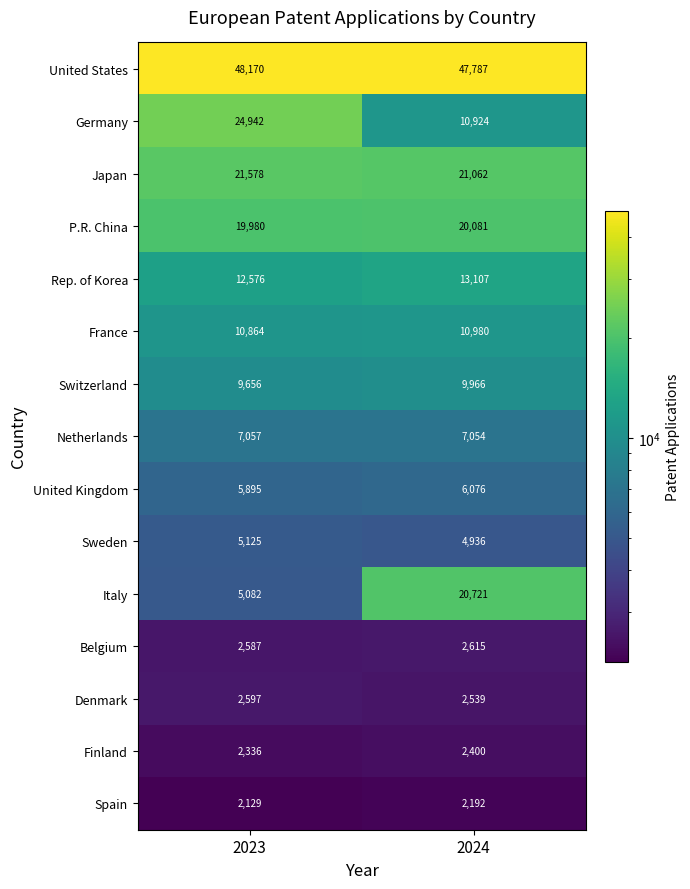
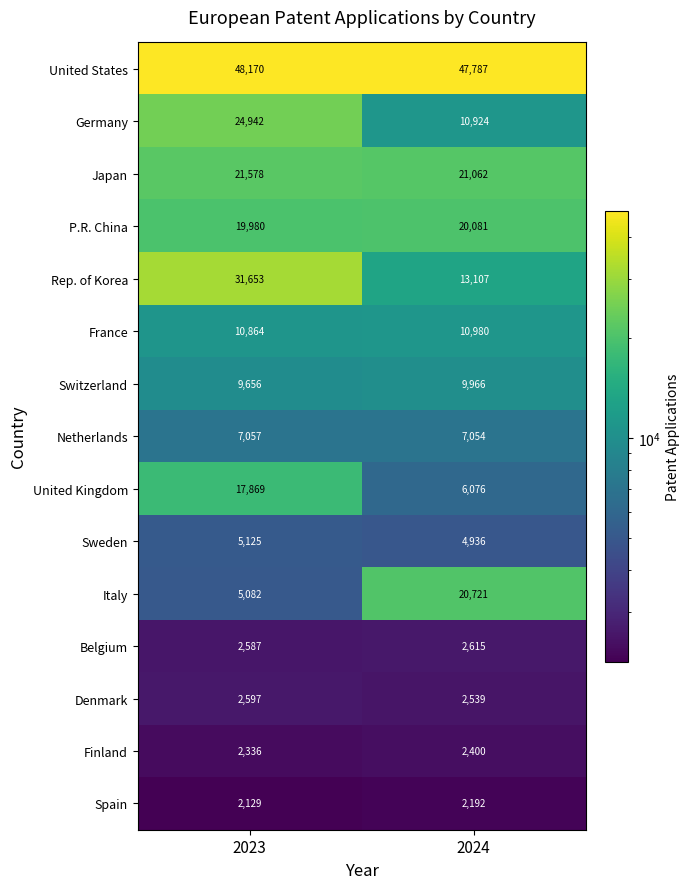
  {
    "United States": {
      "2023": "48,170",
      "2024": "47,787"
    },
    "Germany": {
      "2023": "24,942",
      "2024": "10,924"
    },
    "Japan": {
      "2023": "21,578",
      "2024": "21,062"
    },
    "P.R. China": {
      "2023": "19,980",
      "2024": "20,081"
    },
    "Rep. of Korea": {
-     "2023": "12,576",
+     "2023": "31,653",
      "2024": "13,107"
    },
    "France": {
      "2023": "10,864",
      "2024": "10,980"
    },
    "Switzerland": {
      "2023": "9,656",
      "2024": "9,966"
    },
    "Netherlands": {
      "2023": "7,057",
      "2024": "7,054"
    },
    "United Kingdom": {
-     "2023": "5,895",
+     "2023": "17,869",
      "2024": "6,076"
    },
    "Sweden": {
      "2023": "5,125",
      "2024": "4,936"
    },
    "Italy": {
      "2023": "5,082",
      "2024": "20,721"
    },
    "Belgium": {
      "2023": "2,587",
      "2024": "2,615"
    },
    "Denmark": {
      "2023": "2,597",
      "2024": "2,539"
    },
    "Finland": {
      "2023": "2,336",
      "2024": "2,400"
    },
    "Spain": {
      "2023": "2,129",
      "2024": "2,192"
    }
  }
